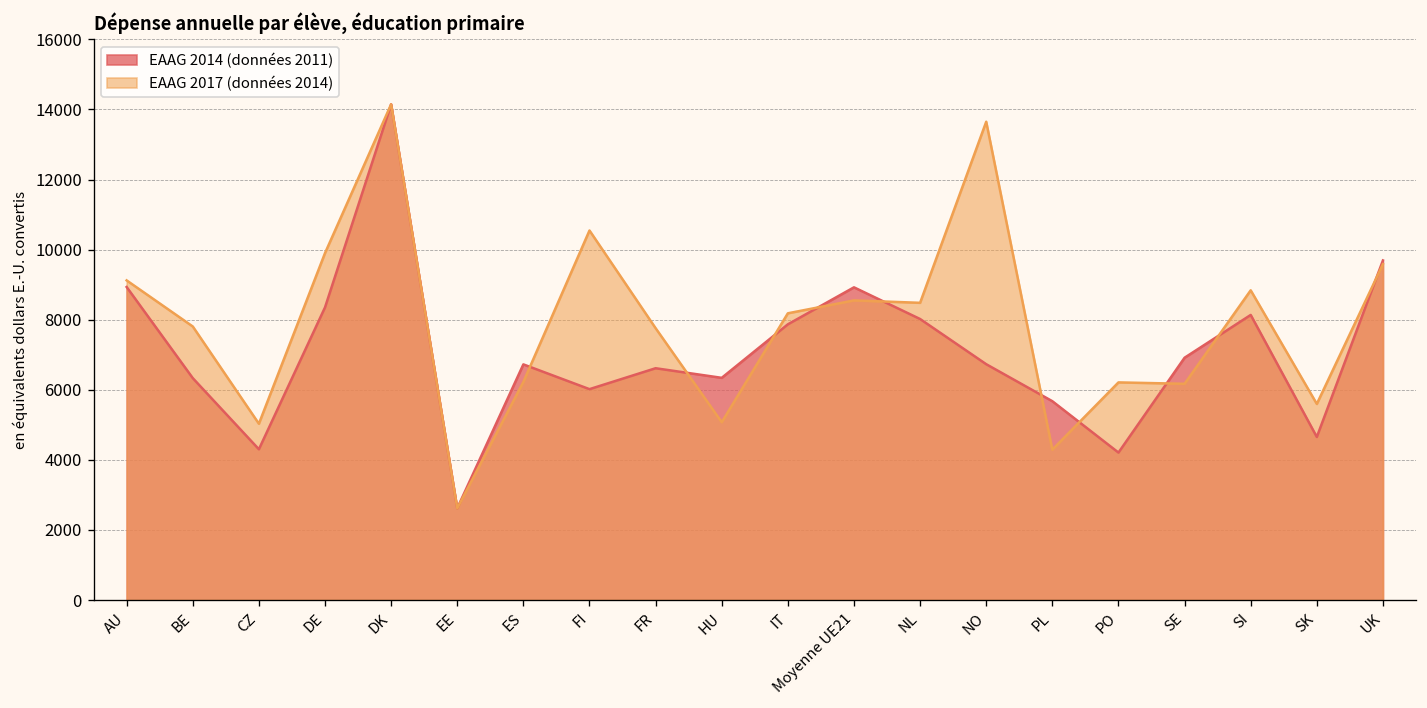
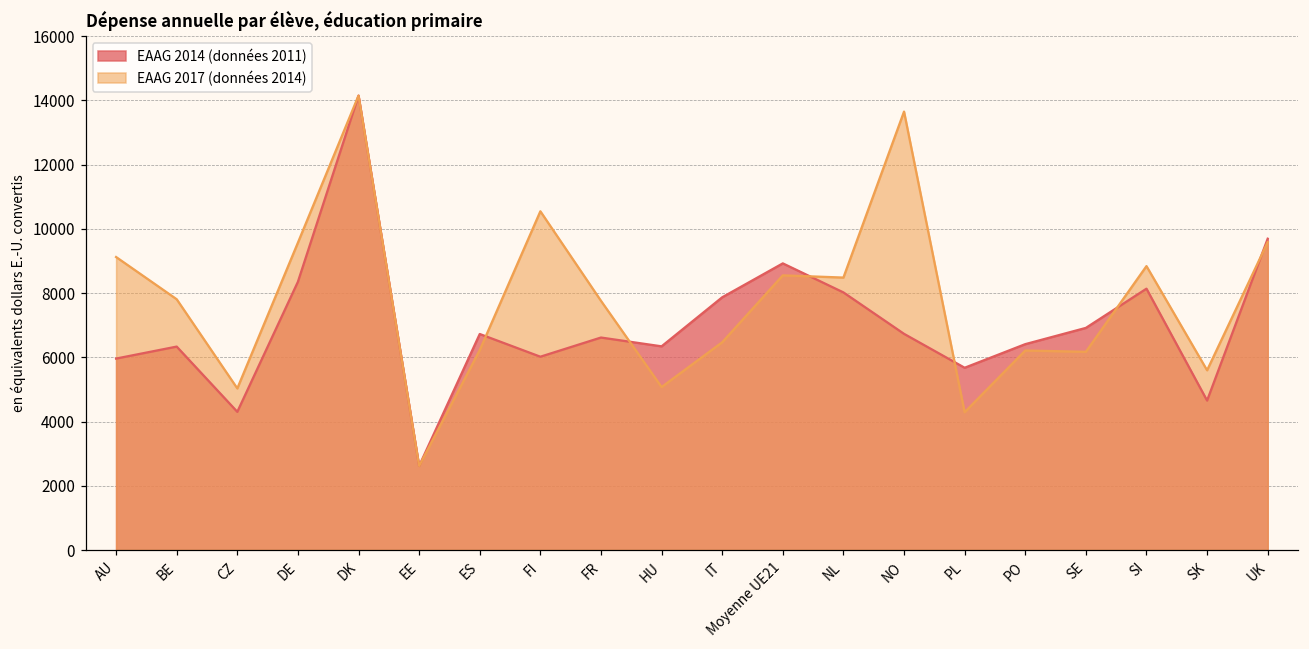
  {
    "EAAG 2014 (données 2011)": {
-     "AU": 8900,
+     "AU": 6000,
      "BE": 6300,
      "CZ": 4300,
      "DE": 8400,
      "ES": 6700,
      "FI": 6000,
      "FR": 6600,
      "HU": 6300,
      "IT": 7900,
      "Moyenne UE21": 8900,
      "NL": 8000,
      "NO": 6700,
      "PL": 5700,
-     "PO": 4200,
+     "PO": 6400,
      "SE": 6900,
      "SI": 8100,
      "SK": 4700,
      "UK": 9700
    },
    "EAAG 2017 (données 2014)": {
      "AU": 9100,
      "BE": 7800,
      "CZ": 5000,
-     "DE": 9900,
+     "DE": 9600,
      "ES": 6200,
      "FI": 10500,
      "FR": 7800,
      "HU": 5100,
-     "IT": 8200,
+     "IT": 6500,
      "Moyenne UE21": 8600,
      "NL": 8500,
      "NO": 13700,
      "PL": 4300,
      "PO": 6200,
      "SE": 6200,
      "SI": 8800,
      "SK": 5600,
      "UK": 9600
    }
  }
